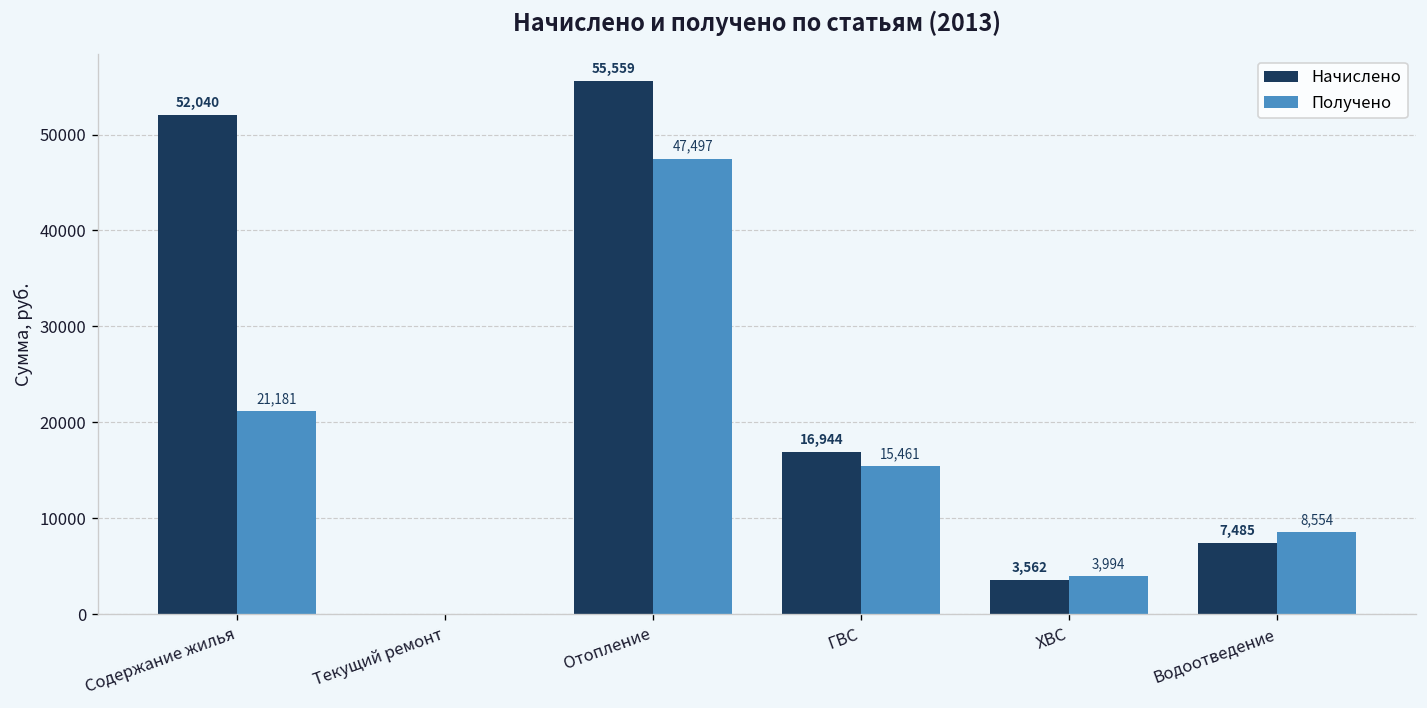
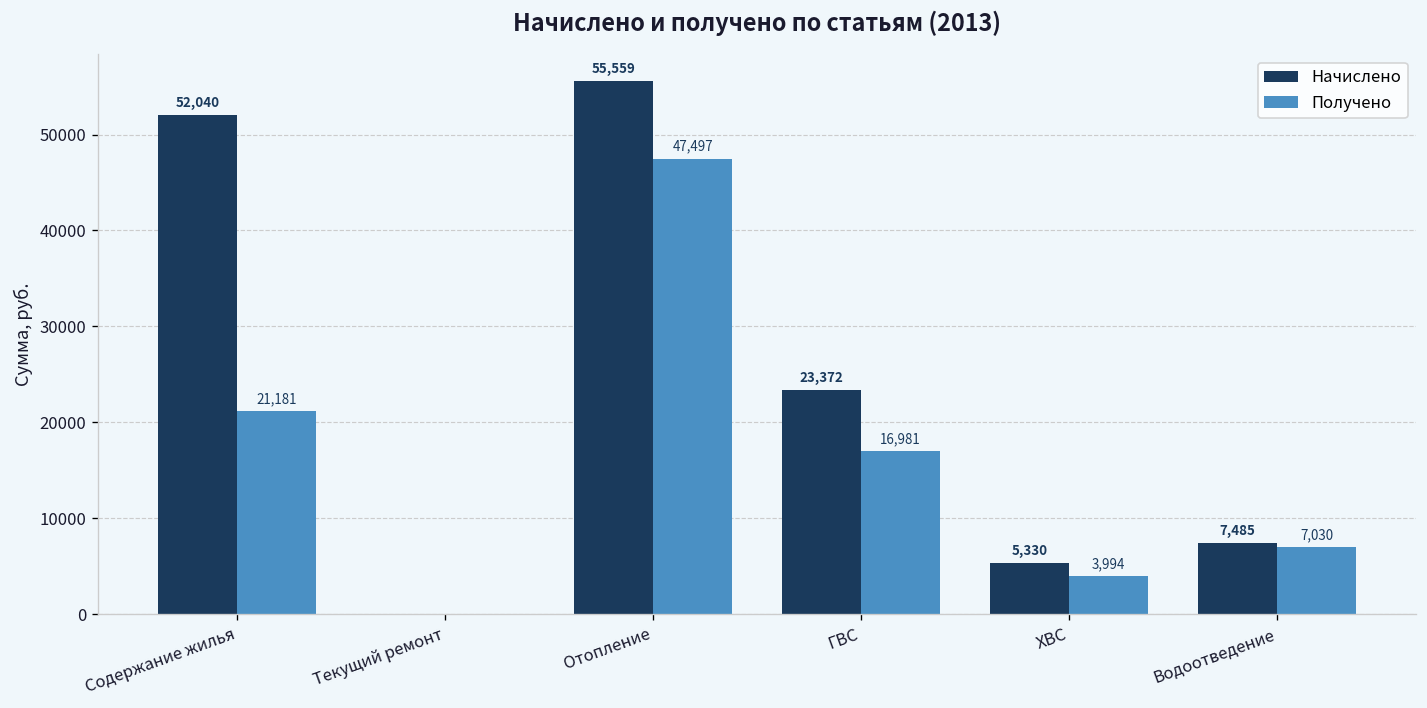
  {
    "Начислено": {
      "Содержание жилья": "52,040",
      "Отопление": "55,559",
-     "ГВС": "16,944",
-     "ХВС": "3,562",
+     "ГВС": "23,372",
+     "ХВС": "5,330",
      "Водоотведение": "7,485"
    },
    "Получено": {
      "Содержание жилья": "21,181",
      "Отопление": "47,497",
-     "ГВС": "15,461",
+     "ГВС": "16,981",
      "ХВС": "3,994",
-     "Водоотведение": "8,554"
+     "Водоотведение": "7,030"
    }
  }
